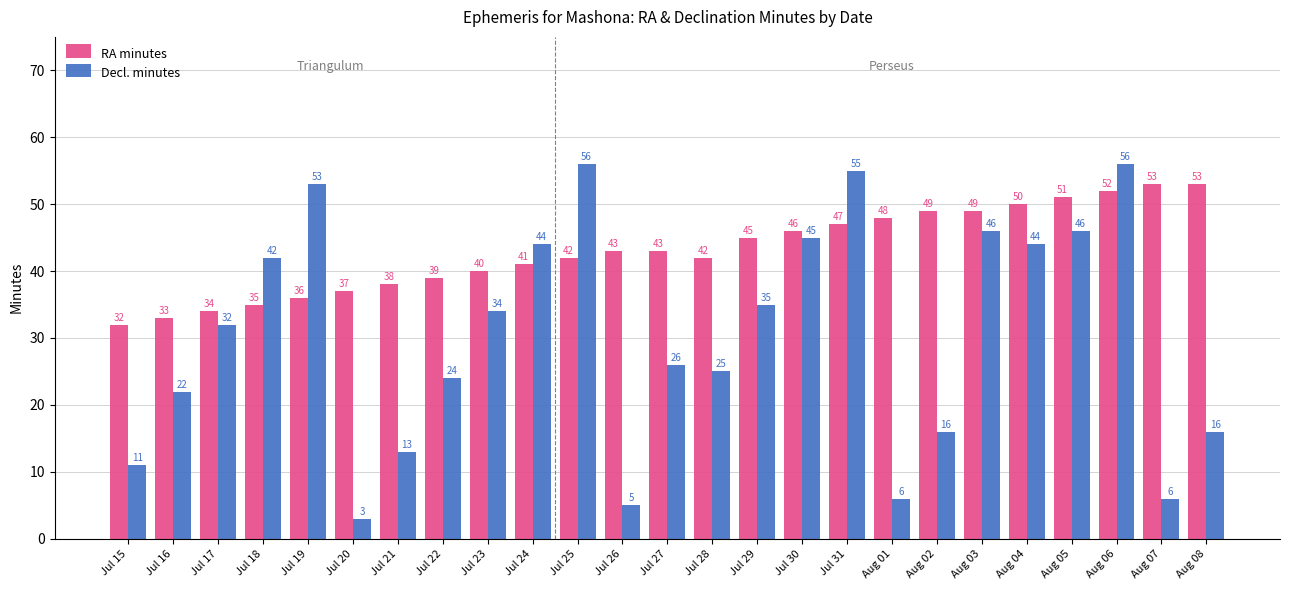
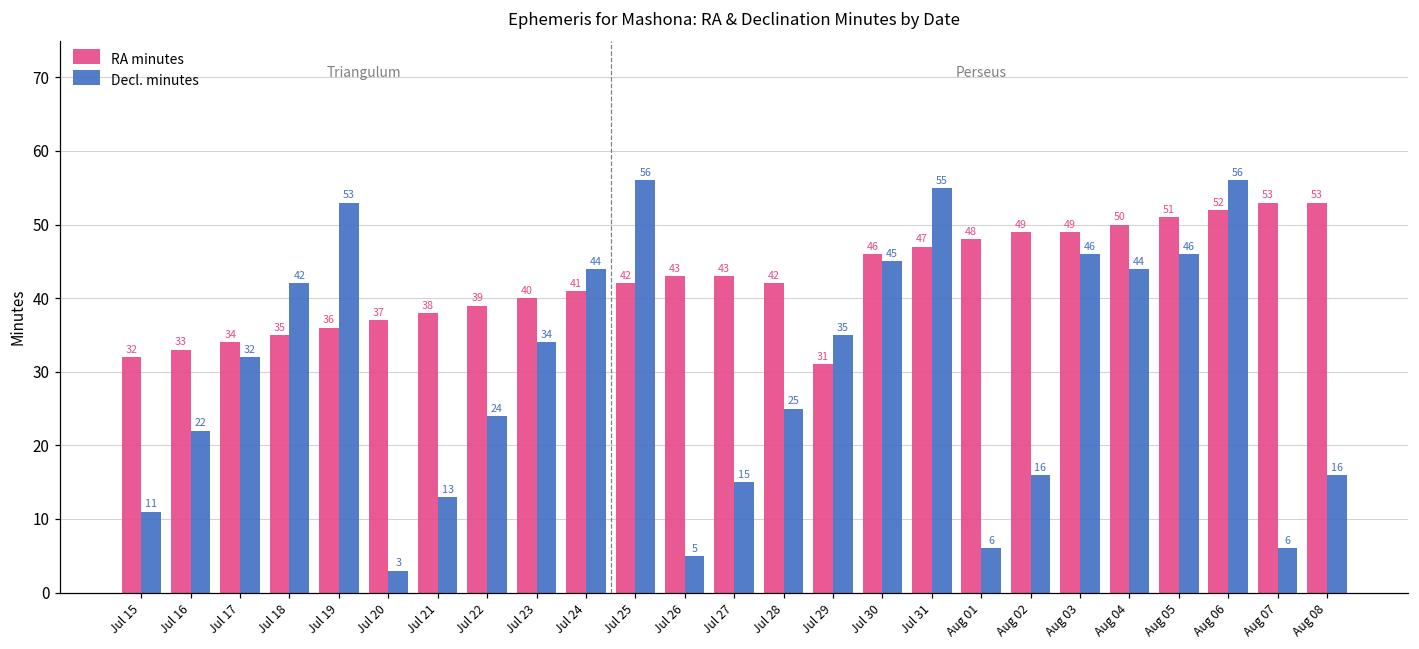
  {
    "RA minutes": {
      "Jul 15": 32,
      "Jul 16": 33,
      "Jul 17": 34,
      "Jul 18": 35,
      "Jul 19": 36,
      "Jul 20": 37,
      "Jul 21": 38,
      "Jul 22": 39,
      "Jul 23": 40,
      "Jul 24": 41,
      "Jul 25": 42,
      "Jul 26": 43,
      "Jul 27": 43,
      "Jul 28": 42,
-     "Jul 29": 45,
+     "Jul 29": 31,
      "Jul 30": 46,
      "Jul 31": 47,
      "Aug 01": 48,
      "Aug 02": 49,
      "Aug 03": 49,
      "Aug 04": 50,
      "Aug 05": 51,
      "Aug 06": 52,
      "Aug 07": 53,
      "Aug 08": 53
    },
    "Decl. minutes": {
      "Jul 15": 11,
      "Jul 16": 22,
      "Jul 17": 32,
      "Jul 18": 42,
      "Jul 19": 53,
      "Jul 20": 3,
      "Jul 21": 13,
      "Jul 22": 24,
      "Jul 23": 34,
      "Jul 24": 44,
      "Jul 25": 56,
      "Jul 26": 5,
-     "Jul 27": 26,
+     "Jul 27": 15,
      "Jul 28": 25,
      "Jul 29": 35,
      "Jul 30": 45,
      "Jul 31": 55,
      "Aug 01": 6,
      "Aug 02": 16,
      "Aug 03": 46,
      "Aug 04": 44,
      "Aug 05": 46,
      "Aug 06": 56,
      "Aug 07": 6,
      "Aug 08": 16
    }
  }
